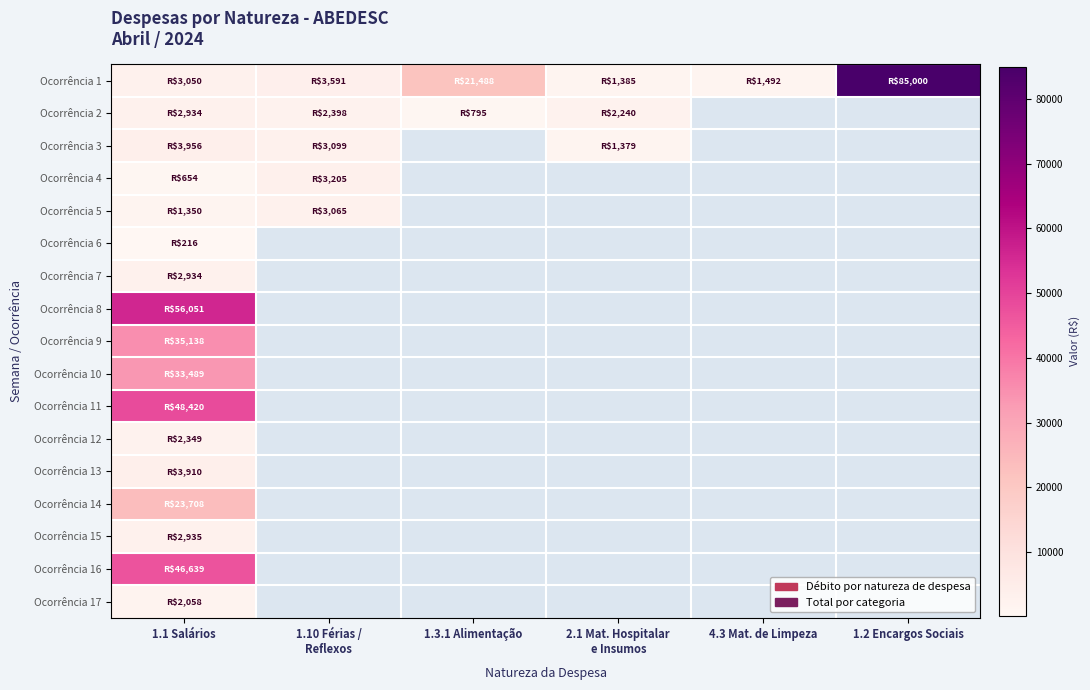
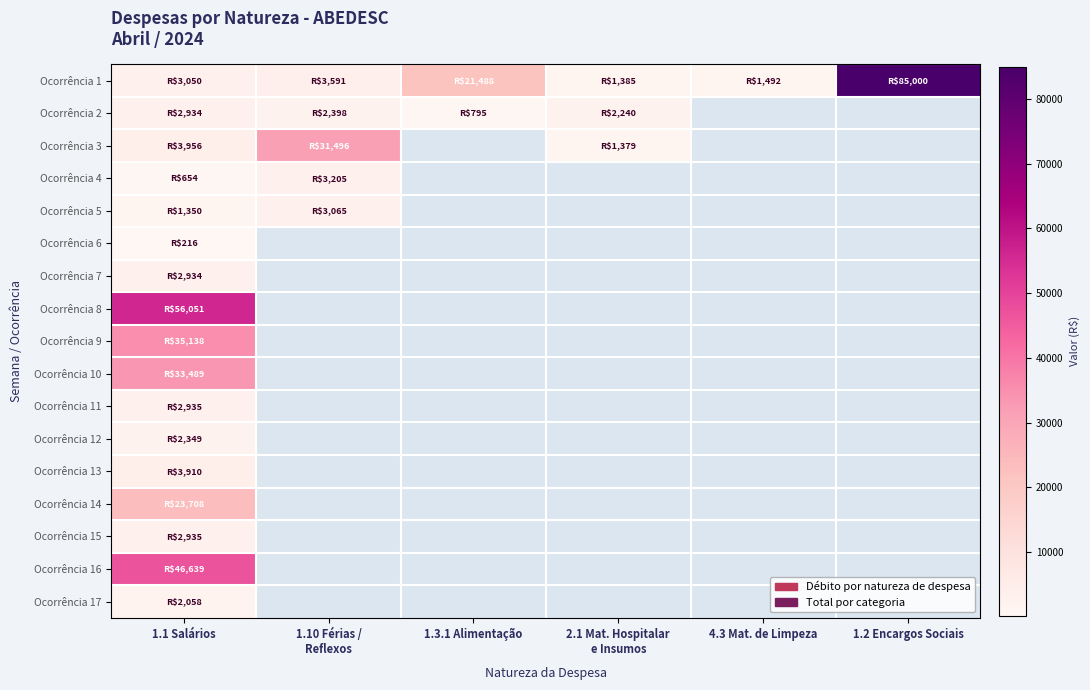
  {
    "Ocorrência 1": {
      "1.1 Salários": "$3,050",
      "1.10 Férias / Reflexos": "$3,591",
      "1.3.1 Alimentação": "$21,488",
      "2.1 Mat. Hospitalar e Insumos": "$1,385",
      "4.3 Mat. de Limpeza": "$1,492",
      "1.2 Encargos Sociais": "$85,000"
    },
    "Ocorrência 2": {
      "1.1 Salários": "$2,934",
      "1.10 Férias / Reflexos": "$2,398",
      "1.3.1 Alimentação": "$795",
      "2.1 Mat. Hospitalar e Insumos": "$2,240"
    },
    "Ocorrência 3": {
      "1.1 Salários": "$3,956",
-     "1.10 Férias / Reflexos": "$3,099",
+     "1.10 Férias / Reflexos": "$31,496",
      "2.1 Mat. Hospitalar e Insumos": "$1,379"
    },
    "Ocorrência 4": {
      "1.1 Salários": "$654",
      "1.10 Férias / Reflexos": "$3,205"
    },
    "Ocorrência 5": {
      "1.1 Salários": "$1,350",
      "1.10 Férias / Reflexos": "$3,065"
    },
    "Ocorrência 6": {
      "1.1 Salários": "$216"
    },
    "Ocorrência 7": {
      "1.1 Salários": "$2,934"
    },
    "Ocorrência 8": {
      "1.1 Salários": "$56,051"
    },
    "Ocorrência 9": {
      "1.1 Salários": "$35,138"
    },
    "Ocorrência 10": {
      "1.1 Salários": "$33,489"
    },
    "Ocorrência 11": {
-     "1.1 Salários": "$48,420"
+     "1.1 Salários": "$2,935"
    },
    "Ocorrência 12": {
      "1.1 Salários": "$2,349"
    },
    "Ocorrência 13": {
      "1.1 Salários": "$3,910"
    },
    "Ocorrência 14": {
      "1.1 Salários": "$23,708"
    },
    "Ocorrência 15": {
      "1.1 Salários": "$2,935"
    },
    "Ocorrência 16": {
      "1.1 Salários": "$46,639"
    },
    "Ocorrência 17": {
      "1.1 Salários": "$2,058"
    }
  }
